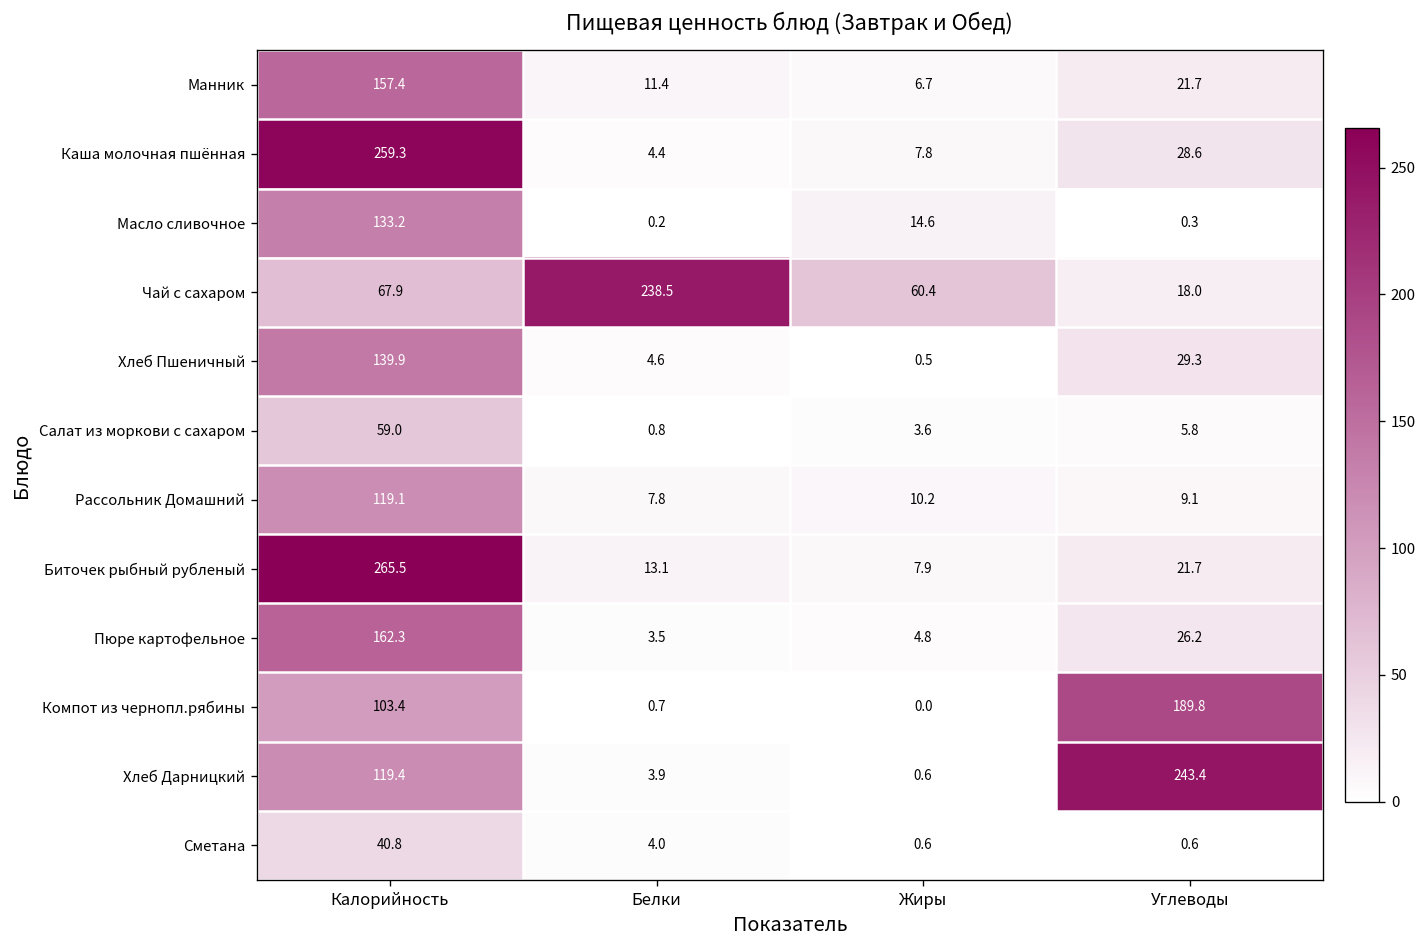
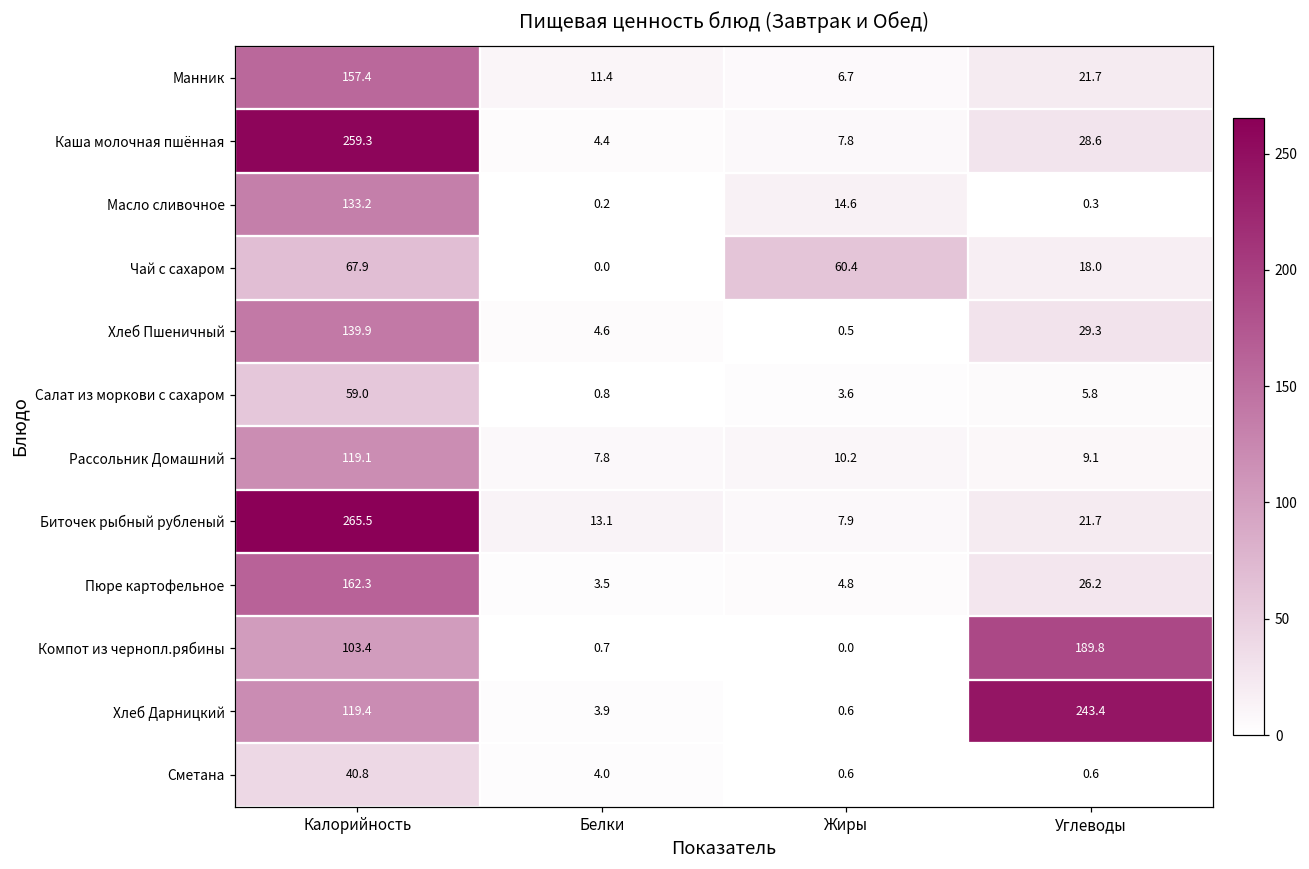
  {
    "Манник": {
      "Калорийность": 157.4,
      "Белки": 11.4,
      "Жиры": 6.7,
      "Углеводы": 21.7
    },
    "Каша молочная пшённая": {
      "Калорийность": 259.3,
      "Белки": 4.4,
      "Жиры": 7.8,
      "Углеводы": 28.6
    },
    "Масло сливочное": {
      "Калорийность": 133.2,
      "Белки": 0.2,
      "Жиры": 14.6,
      "Углеводы": 0.3
    },
    "Чай с сахаром": {
      "Калорийность": 67.9,
-     "Белки": 238.5,
+     "Белки": 0.0,
      "Жиры": 60.4,
      "Углеводы": 18.0
    },
    "Хлеб Пшеничный": {
      "Калорийность": 139.9,
      "Белки": 4.6,
      "Жиры": 0.5,
      "Углеводы": 29.3
    },
    "Салат из моркови с сахаром": {
      "Калорийность": 59.0,
      "Белки": 0.8,
      "Жиры": 3.6,
      "Углеводы": 5.8
    },
    "Рассольник Домашний": {
      "Калорийность": 119.1,
      "Белки": 7.8,
      "Жиры": 10.2,
      "Углеводы": 9.1
    },
    "Биточек рыбный рубленый": {
      "Калорийность": 265.5,
      "Белки": 13.1,
      "Жиры": 7.9,
      "Углеводы": 21.7
    },
    "Пюре картофельное": {
      "Калорийность": 162.3,
      "Белки": 3.5,
      "Жиры": 4.8,
      "Углеводы": 26.2
    },
    "Компот из чернопл.рябины": {
      "Калорийность": 103.4,
      "Белки": 0.7,
      "Жиры": 0.0,
      "Углеводы": 189.8
    },
    "Хлеб Дарницкий": {
      "Калорийность": 119.4,
      "Белки": 3.9,
      "Жиры": 0.6,
      "Углеводы": 243.4
    },
    "Сметана": {
      "Калорийность": 40.8,
      "Белки": 4.0,
      "Жиры": 0.6,
      "Углеводы": 0.6
    }
  }
